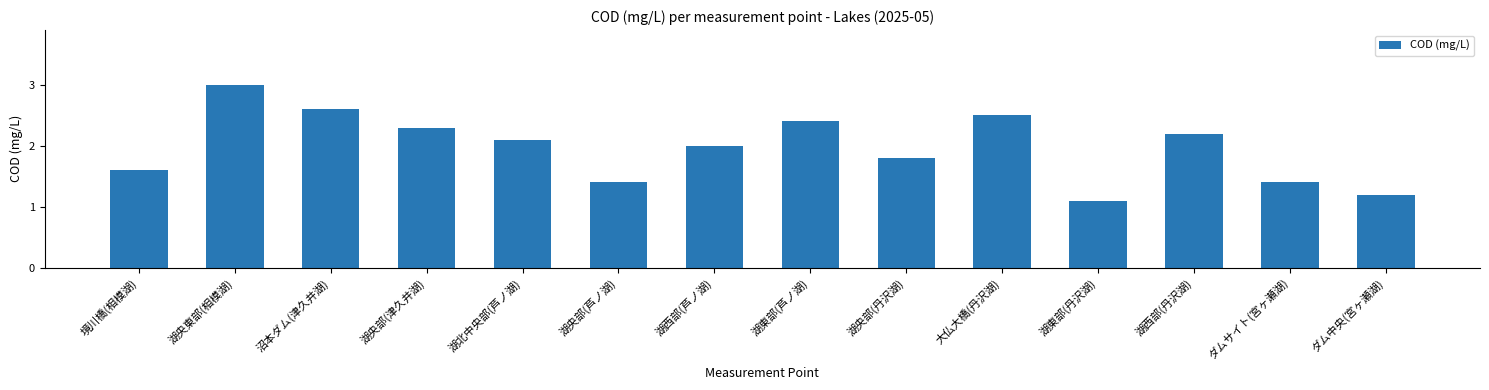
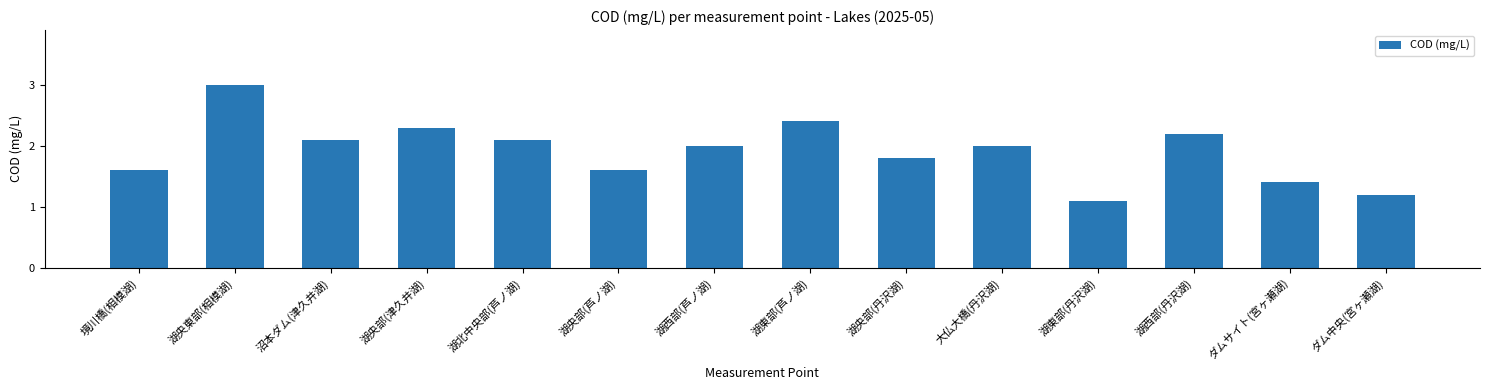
  {
    "境川橋(相模湖)": 1.6,
    "湖央東部(相模湖)": 3.0,
-   "沼本ダム(津久井湖)": 2.6,
+   "沼本ダム(津久井湖)": 2.1,
    "湖央部(津久井湖)": 2.3,
    "湖北中央部(芦ノ湖)": 2.1,
-   "湖央部(芦ノ湖)": 1.4,
+   "湖央部(芦ノ湖)": 1.6,
    "湖西部(芦ノ湖)": 2.0,
    "湖東部(芦ノ湖)": 2.4,
    "湖央部(丹沢湖)": 1.8,
-   "大仏大橋(丹沢湖)": 2.5,
+   "大仏大橋(丹沢湖)": 2.0,
    "湖東部(丹沢湖)": 1.1,
    "湖西部(丹沢湖)": 2.2,
    "ダムサイト(宮ヶ瀬湖)": 1.4,
    "ダム中央(宮ヶ瀬湖)": 1.2
  }
